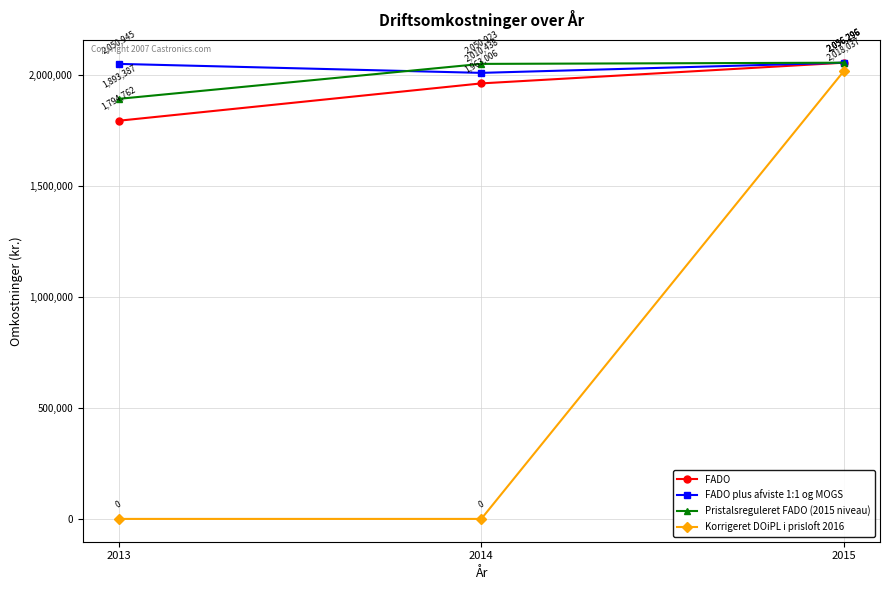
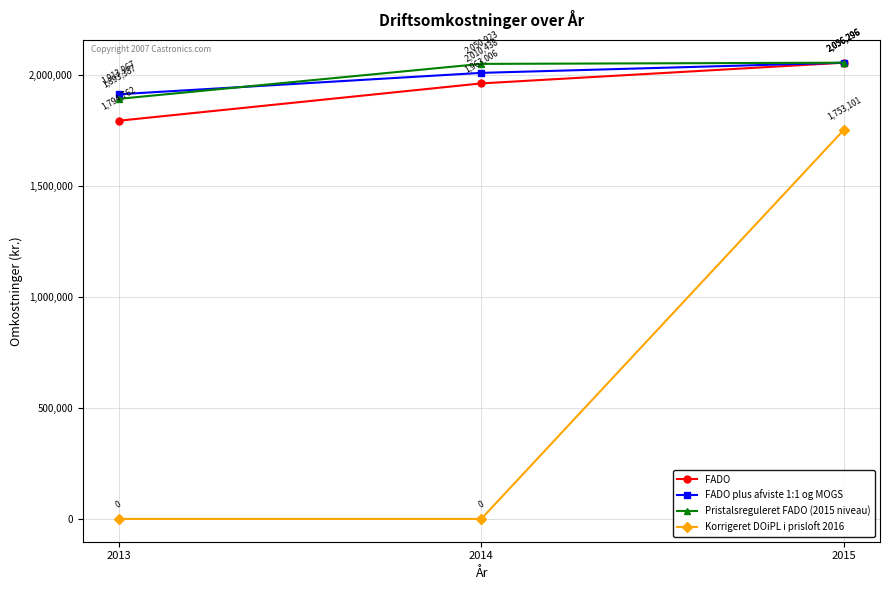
  {
    "FADO plus afviste 1:1 og MOGS": {
-     "2013": "2,050,945"
+     "2013": "1,913,967"
    },
    "Korrigeret DOiPL i prisloft 2016": {
      "2013": "0",
      "2014": "0",
-     "2015": "2,018,037"
+     "2015": "1,753,101"
    }
  }
